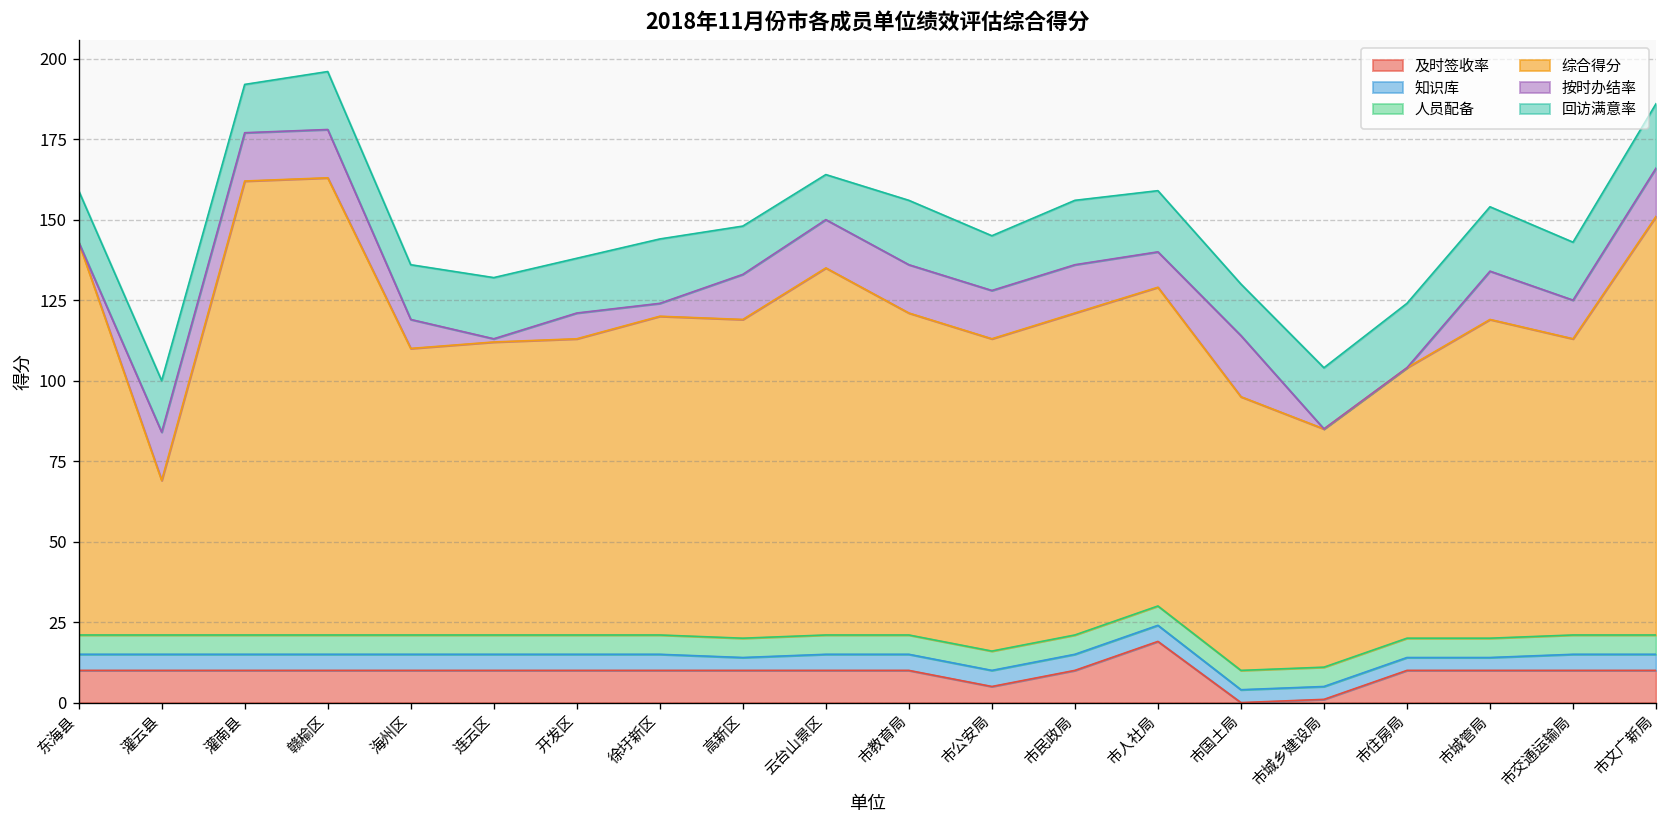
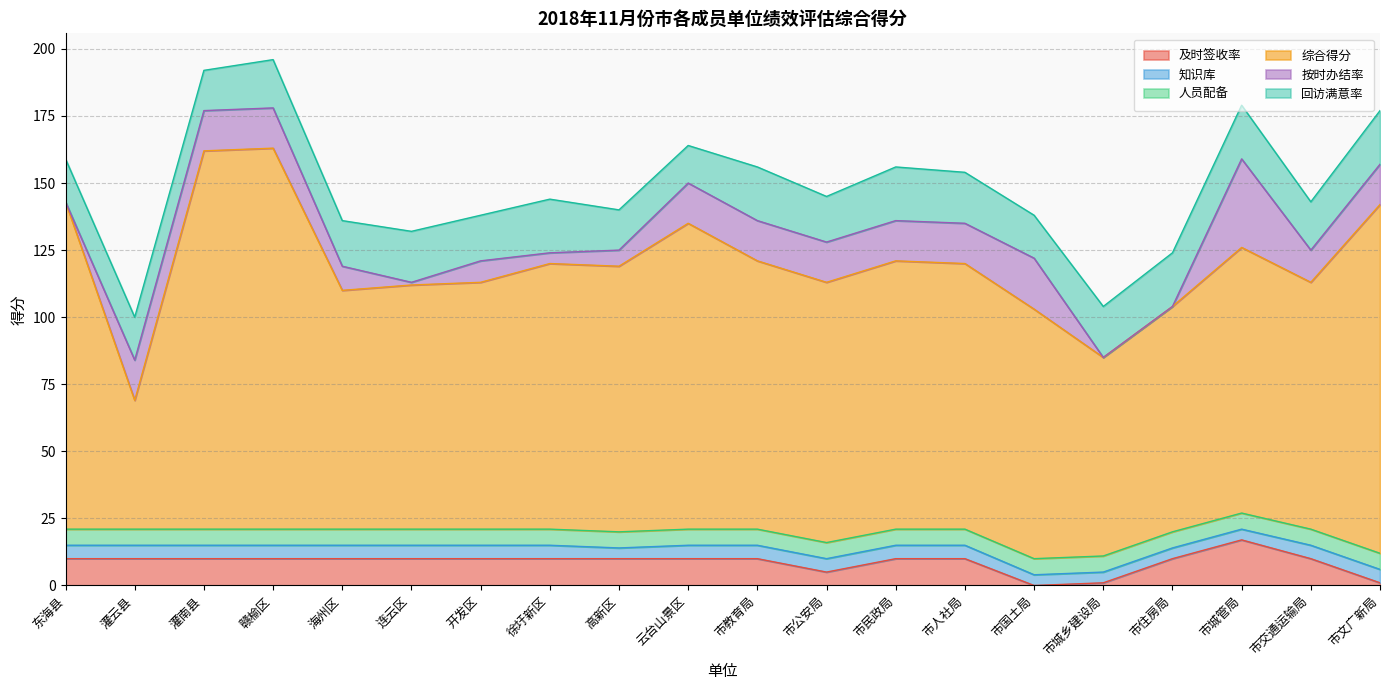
  {
    "及时签收率": {
      "东海县": 10,
      "灌云县": 10,
      "灌南县": 10,
      "赣榆区": 10,
      "海州区": 10,
      "连云区": 10,
      "开发区": 10,
      "徐圩新区": 10,
      "高新区": 10,
      "云台山景区": 10,
      "市教育局": 10,
      "市公安局": 5,
      "市民政局": 10,
-     "市人社局": 19,
+     "市人社局": 10,
      "市国土局": 0,
      "市城乡建设局": 1,
      "市住房局": 10,
-     "市城管局": 10,
+     "市城管局": 17,
      "市交通运输局": 10,
-     "市文广新局": 10
+     "市文广新局": 1
    },
    "综合得分": {
      "灌云县": 48,
      "灌南县": 141,
      "赣榆区": 142,
      "海州区": 89,
      "连云区": 91,
      "开发区": 92,
      "徐圩新区": 99,
      "高新区": 99,
      "云台山景区": 114,
      "市教育局": 100,
      "市公安局": 97,
      "市民政局": 100,
      "市人社局": 99,
-     "市国土局": 85,
+     "市国土局": 93,
      "市城管局": 99,
      "市交通运输局": 92,
      "市文广新局": 130
    },
    "按时办结率": {
      "灌云县": 15,
      "灌南县": 15,
      "赣榆区": 15,
      "海州区": 9,
      "连云区": 1,
      "开发区": 8,
      "徐圩新区": 4,
-     "高新区": 14,
+     "高新区": 6,
      "云台山景区": 15,
      "市教育局": 15,
      "市公安局": 15,
      "市民政局": 15,
-     "市人社局": 11,
+     "市人社局": 15,
      "市国土局": 19,
-     "市城管局": 15,
+     "市城管局": 33,
      "市交通运输局": 12,
      "市文广新局": 15
    }
  }
